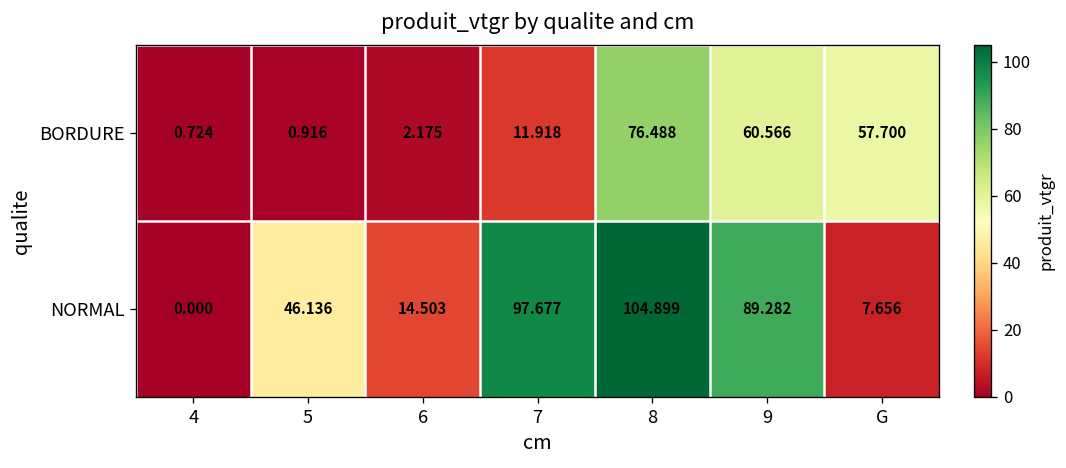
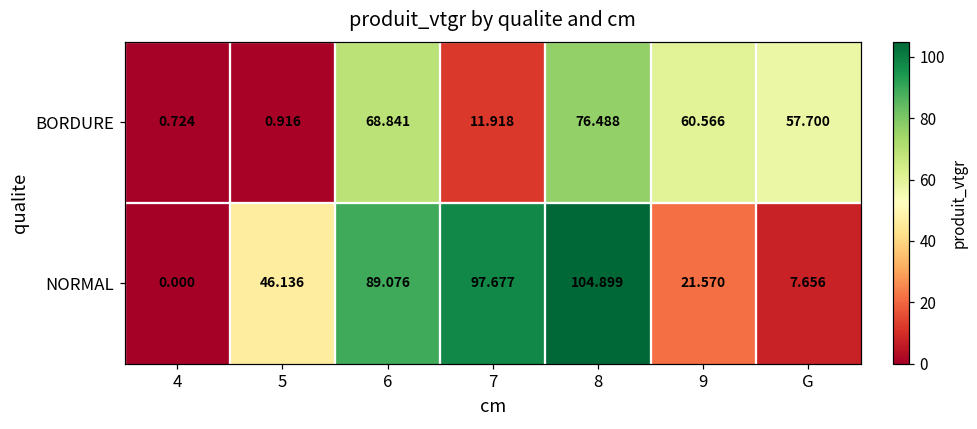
  {
    "BORDURE": {
      "4": 0.724,
      "5": 0.916,
-     "6": 2.175,
+     "6": 68.841,
      "7": 11.918,
      "8": 76.488,
      "9": 60.566,
      "G": 57.700
    },
    "NORMAL": {
      "4": 0.000,
      "5": 46.136,
-     "6": 14.503,
+     "6": 89.076,
      "7": 97.677,
      "8": 104.899,
-     "9": 89.282,
+     "9": 21.570,
      "G": 7.656
    }
  }
